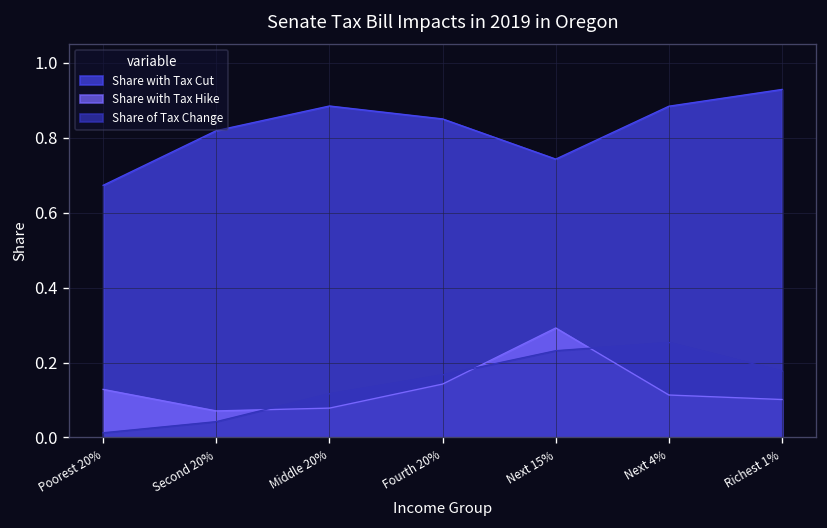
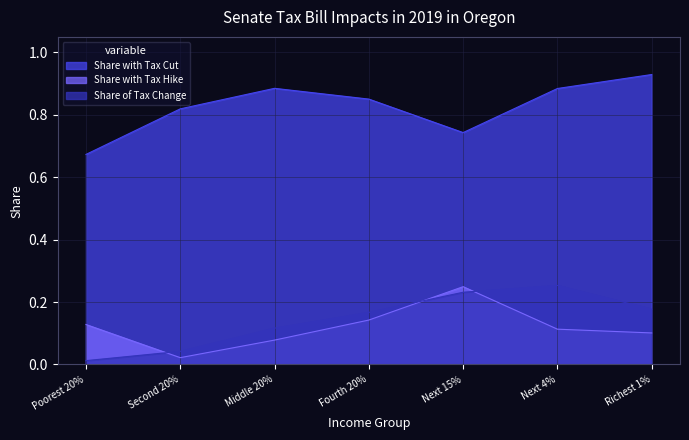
  {
    "Share with Tax Hike": {
      "Poorest 20%": 0.13,
-     "Second 20%": 0.07,
+     "Second 20%": 0.02,
      "Middle 20%": 0.08,
      "Fourth 20%": 0.14,
-     "Next 15%": 0.29,
+     "Next 15%": 0.25,
      "Next 4%": 0.11,
      "Richest 1%": 0.10
    }
  }
